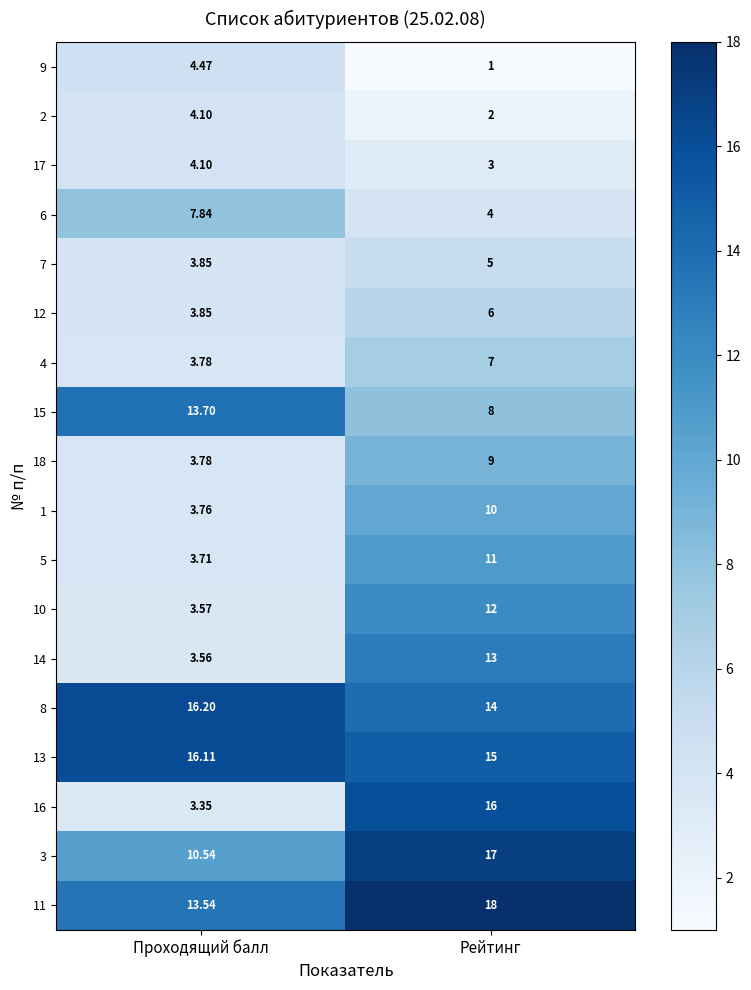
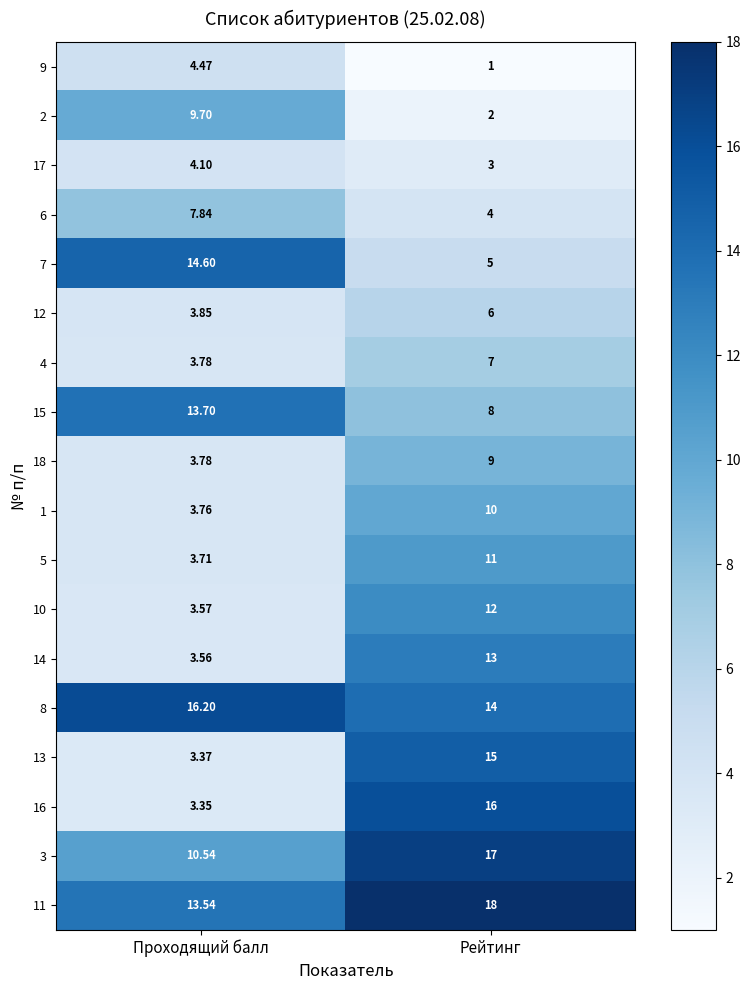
  {
    "9": {
      "Проходящий балл": 4.47,
      "Рейтинг": 1
    },
    "2": {
-     "Проходящий балл": 4.10,
+     "Проходящий балл": 9.70,
      "Рейтинг": 2
    },
    "17": {
      "Проходящий балл": 4.10,
      "Рейтинг": 3
    },
    "6": {
      "Проходящий балл": 7.84,
      "Рейтинг": 4
    },
    "7": {
-     "Проходящий балл": 3.85,
+     "Проходящий балл": 14.60,
      "Рейтинг": 5
    },
    "12": {
      "Проходящий балл": 3.85,
      "Рейтинг": 6
    },
    "4": {
      "Проходящий балл": 3.78,
      "Рейтинг": 7
    },
    "15": {
      "Проходящий балл": 13.70,
      "Рейтинг": 8
    },
    "18": {
      "Проходящий балл": 3.78,
      "Рейтинг": 9
    },
    "1": {
      "Проходящий балл": 3.76,
      "Рейтинг": 10
    },
    "5": {
      "Проходящий балл": 3.71,
      "Рейтинг": 11
    },
    "10": {
      "Проходящий балл": 3.57,
      "Рейтинг": 12
    },
    "14": {
      "Проходящий балл": 3.56,
      "Рейтинг": 13
    },
    "8": {
      "Проходящий балл": 16.20,
      "Рейтинг": 14
    },
    "13": {
-     "Проходящий балл": 16.11,
+     "Проходящий балл": 3.37,
      "Рейтинг": 15
    },
    "16": {
      "Проходящий балл": 3.35,
      "Рейтинг": 16
    },
    "3": {
      "Проходящий балл": 10.54,
      "Рейтинг": 17
    },
    "11": {
      "Проходящий балл": 13.54,
      "Рейтинг": 18
    }
  }
